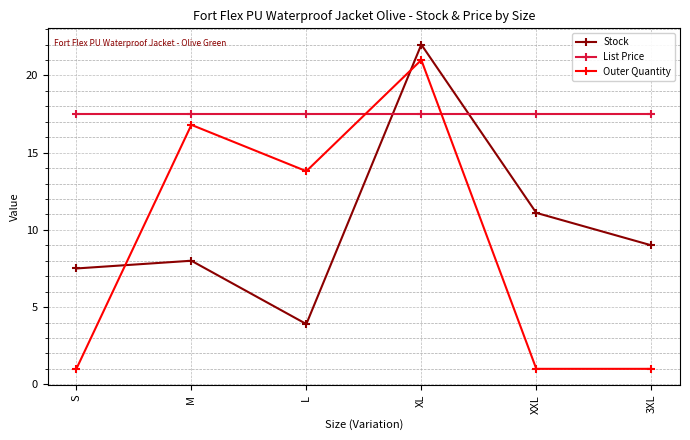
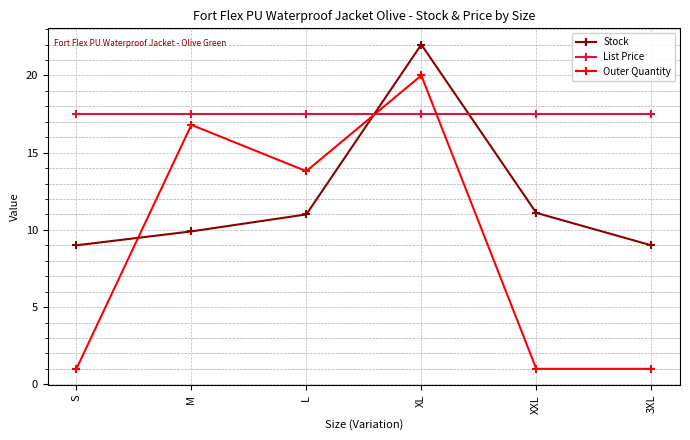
  {
    "Stock": {
-     "S": 7.5,
-     "M": 8.0,
-     "L": 3.9,
+     "S": 9.0,
+     "M": 9.9,
+     "L": 11.0,
      "XL": 22.0,
      "XXL": 11.1,
      "3XL": 9.0
    },
    "List Price": {
      "S": 17.5,
      "M": 17.5,
      "L": 17.5,
      "XL": 17.5,
      "XXL": 17.5,
      "3XL": 17.5
    },
    "Outer Quantity": {
      "S": 1,
      "M": 16.8,
      "L": 13.8,
-     "XL": 21,
+     "XL": 20,
      "XXL": 1,
      "3XL": 1
    }
  }
